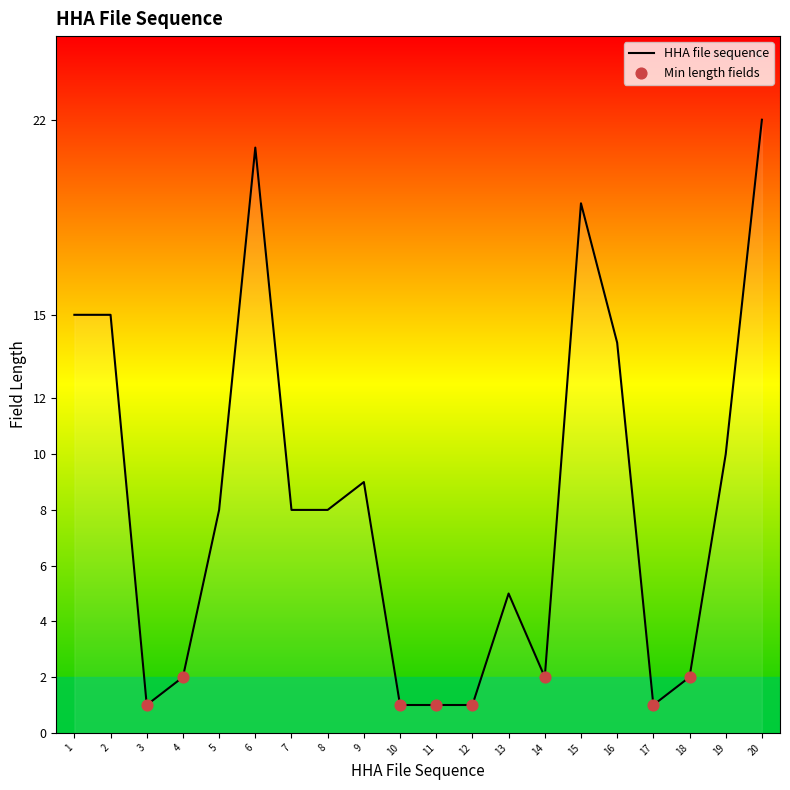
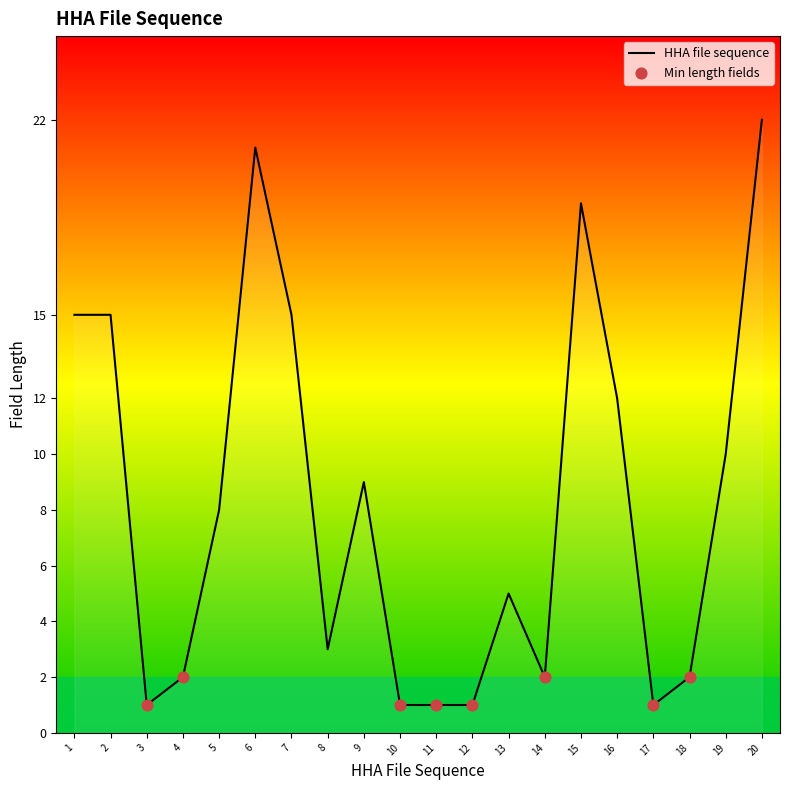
  {
    "HHA file sequence": {
      "1": 15,
      "2": 15,
      "5": 8,
      "6": 21,
-     "7": 8,
-     "8": 8,
+     "7": 15,
+     "8": 3,
      "9": 9,
      "13": 5,
      "15": 19,
-     "16": 14,
+     "16": 12,
      "19": 10,
      "20": 22
    }
  }
